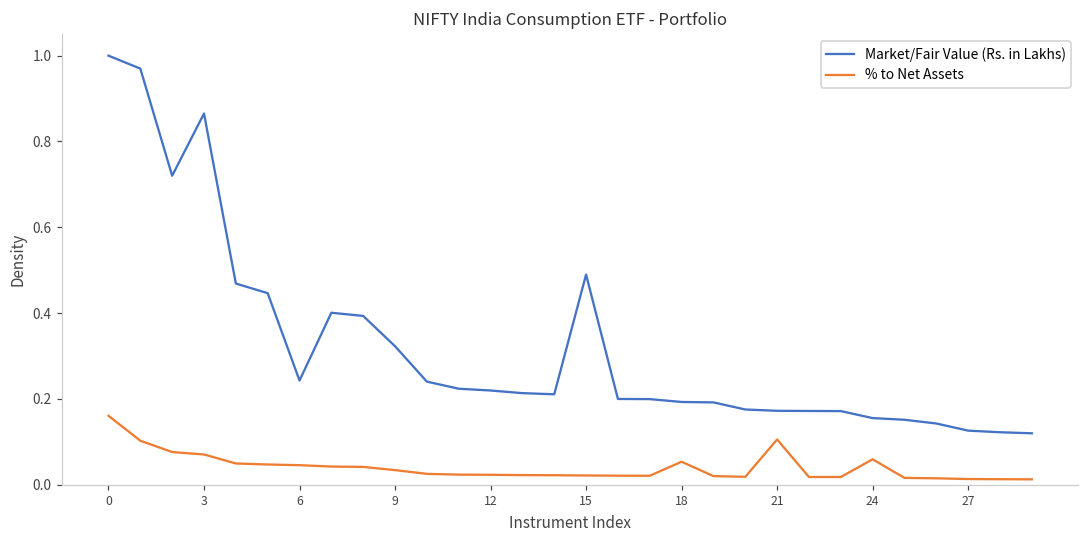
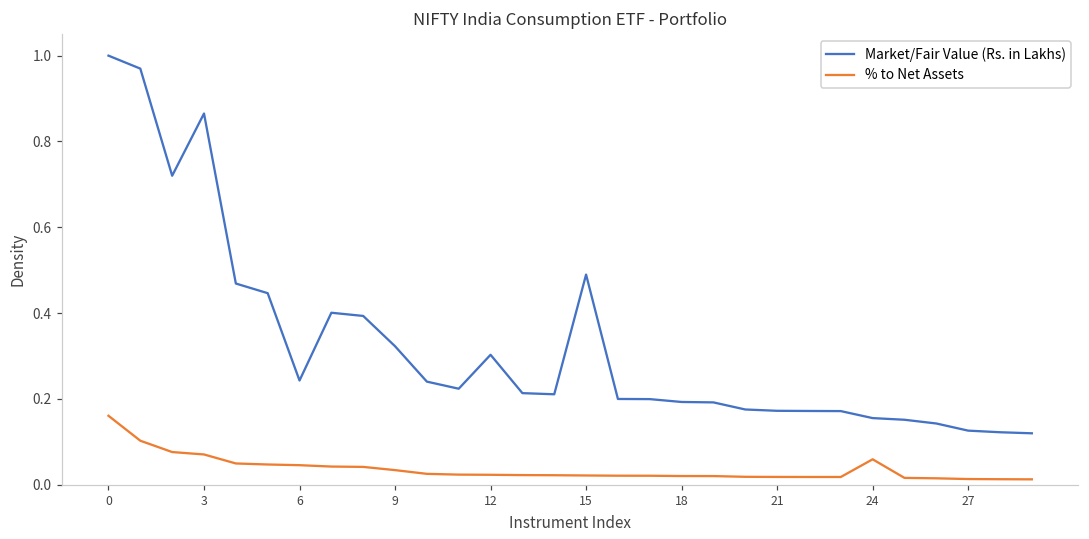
  {
    "Market/Fair Value (Rs. in Lakhs)": {
      "0": 1.00,
      "3": 0.87,
      "6": 0.24,
      "9": 0.32,
-     "12": 0.22,
+     "12": 0.30,
      "15": 0.49,
      "18": 0.19,
      "21": 0.17,
      "24": 0.16,
      "27": 0.13
    },
    "% to Net Assets": {
      "0": 0.16,
      "3": 0.07,
      "6": 0.05,
      "9": 0.03,
      "12": 0.02,
      "15": 0.02,
-     "18": 0.05,
-     "21": 0.11,
+     "18": 0.02,
+     "21": 0.02,
      "24": 0.06,
      "27": 0.01
    }
  }
